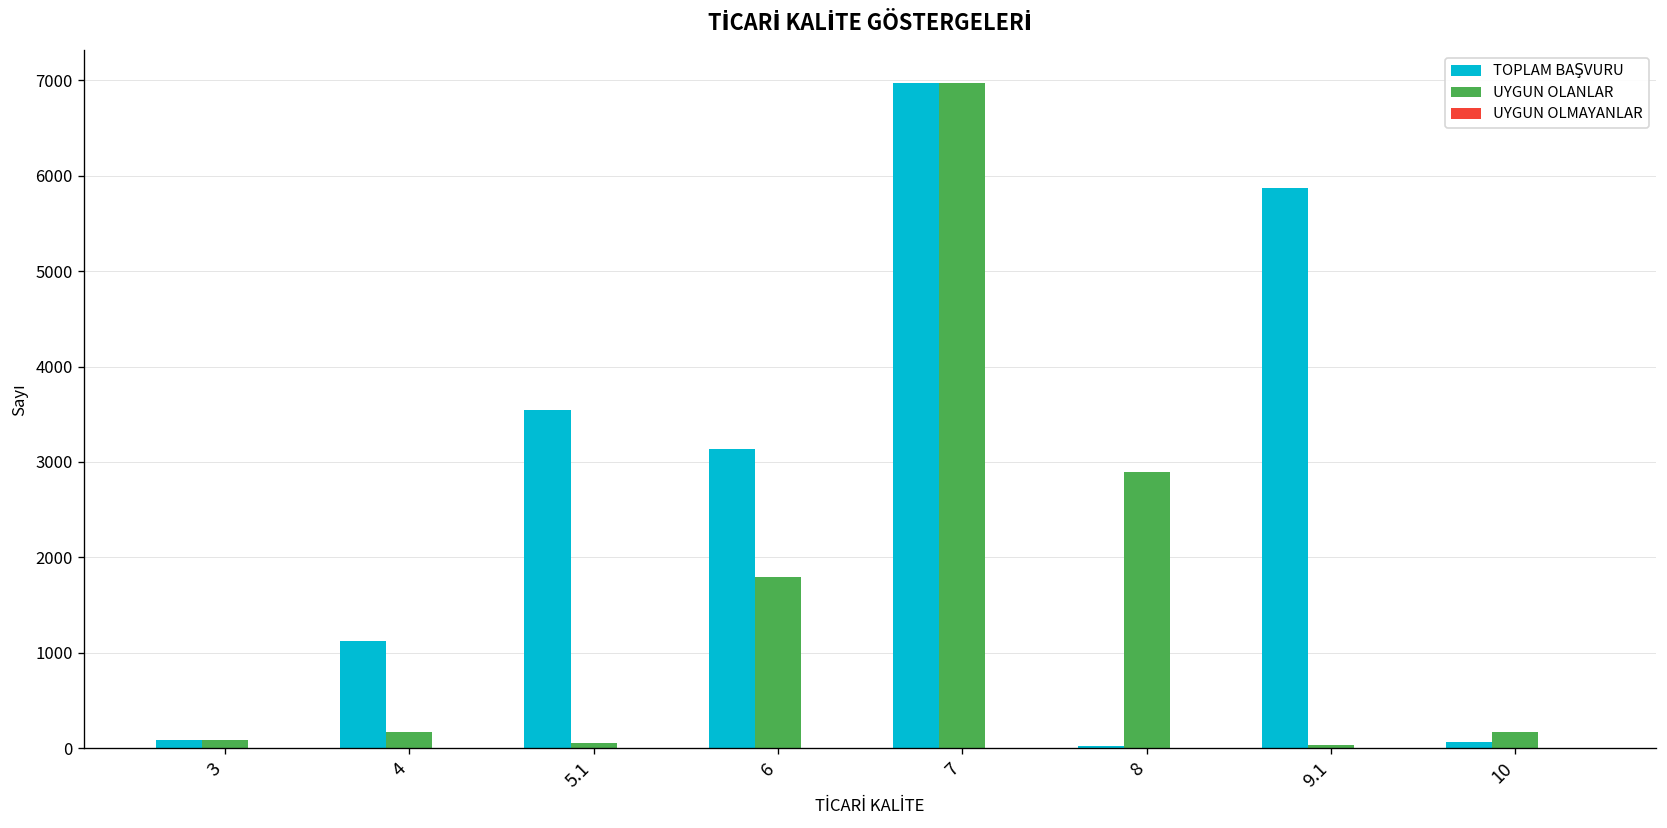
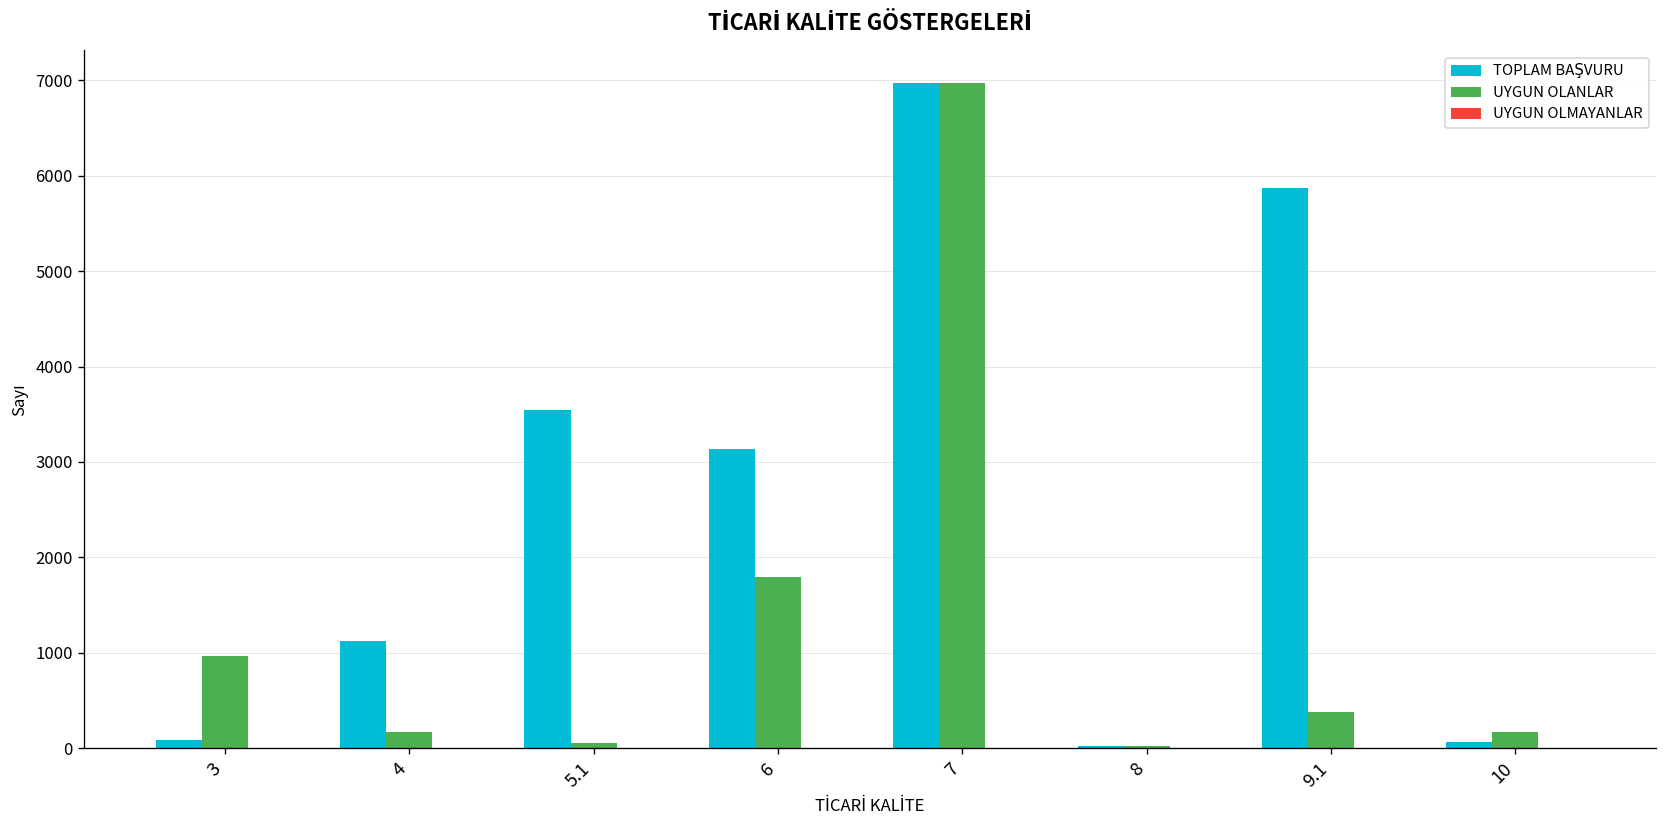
  {
    "TOPLAM BAŞVURU": {
      "3": 100,
      "4": 1100,
      "5.1": 3500,
      "6": 3100,
      "7": 7000,
      "9.1": 5900,
      "10": 100
    },
    "UYGUN OLANLAR": {
-     "3": 100,
+     "3": 1000,
      "4": 200,
      "5.1": 100,
      "6": 1800,
      "7": 7000,
-     "8": 2900,
-     "9.1": 0,
+     "8": 0,
+     "9.1": 400,
      "10": 200
    },
    "UYGUN OLMAYANLAR": {
      "3": 0,
      "4": 0,
      "5.1": 0,
      "6": 0,
      "7": 0,
      "8": 0,
      "9.1": 0,
      "10": 0
    }
  }
